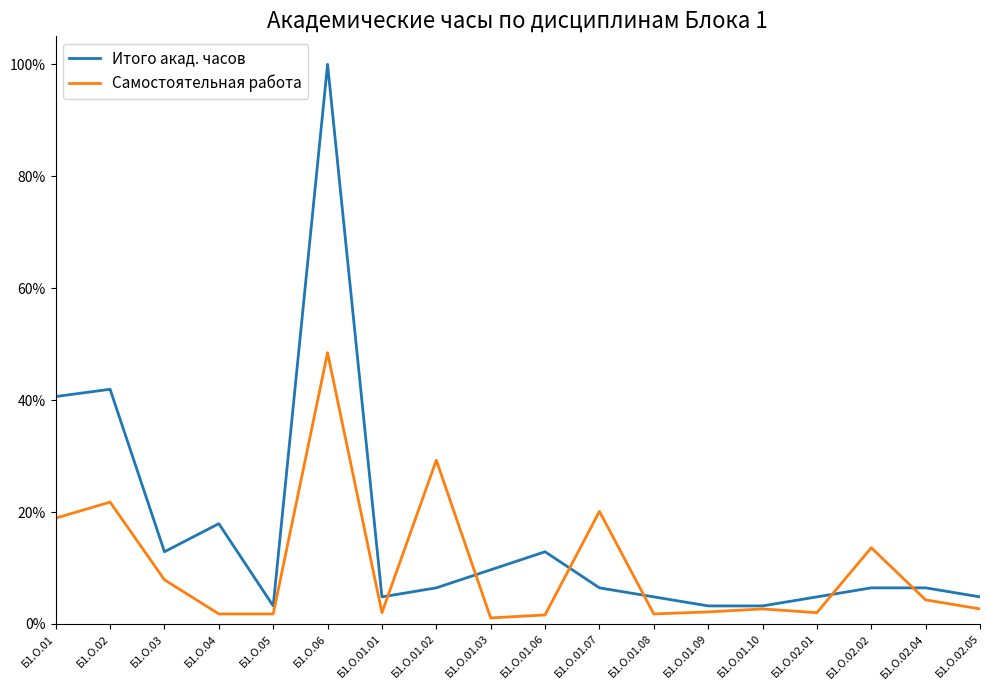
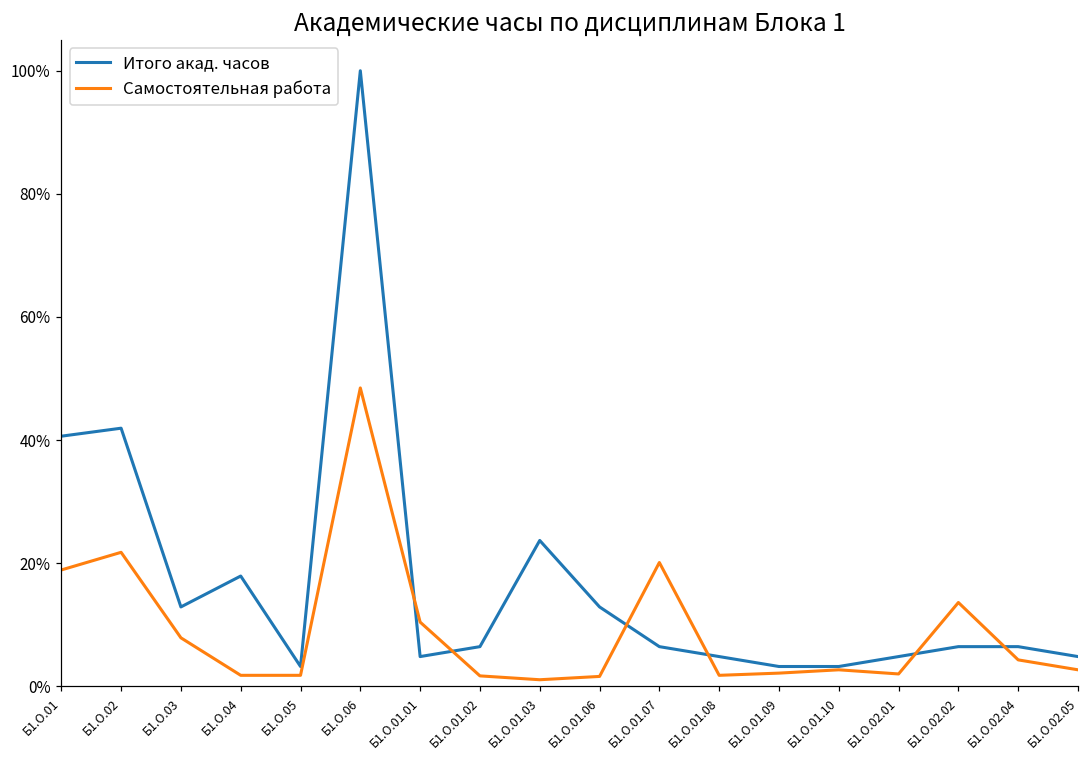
  {
    "Итого акад. часов": {
      "Б1.О.01": "41%",
      "Б1.О.02": "42%",
      "Б1.О.03": "13%",
      "Б1.О.04": "18%",
      "Б1.О.05": "3%",
      "Б1.О.06": "100%",
      "Б1.О.01.01": "5%",
      "Б1.О.01.02": "6%",
-     "Б1.О.01.03": "10%",
+     "Б1.О.01.03": "24%",
      "Б1.О.01.06": "13%",
      "Б1.О.01.07": "6%",
      "Б1.О.01.08": "5%",
      "Б1.О.01.09": "3%",
      "Б1.О.01.10": "3%",
      "Б1.О.02.01": "5%",
      "Б1.О.02.02": "6%",
      "Б1.О.02.04": "6%",
      "Б1.О.02.05": "5%"
    },
    "Самостоятельная работа": {
      "Б1.О.01": "19%",
      "Б1.О.02": "22%",
      "Б1.О.03": "8%",
      "Б1.О.04": "2%",
      "Б1.О.05": "2%",
      "Б1.О.06": "48%",
-     "Б1.О.01.01": "2%",
-     "Б1.О.01.02": "29%",
+     "Б1.О.01.01": "10%",
+     "Б1.О.01.02": "2%",
      "Б1.О.01.03": "1%",
      "Б1.О.01.06": "2%",
      "Б1.О.01.07": "20%",
      "Б1.О.01.08": "2%",
      "Б1.О.01.09": "2%",
      "Б1.О.01.10": "3%",
      "Б1.О.02.01": "2%",
      "Б1.О.02.02": "14%",
      "Б1.О.02.04": "4%",
      "Б1.О.02.05": "3%"
    }
  }
